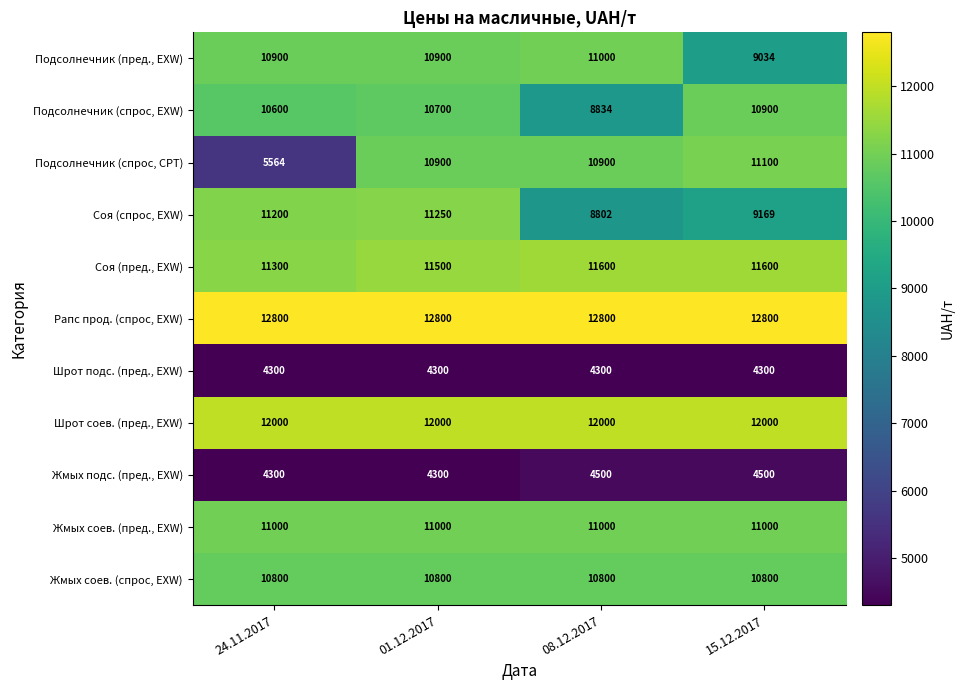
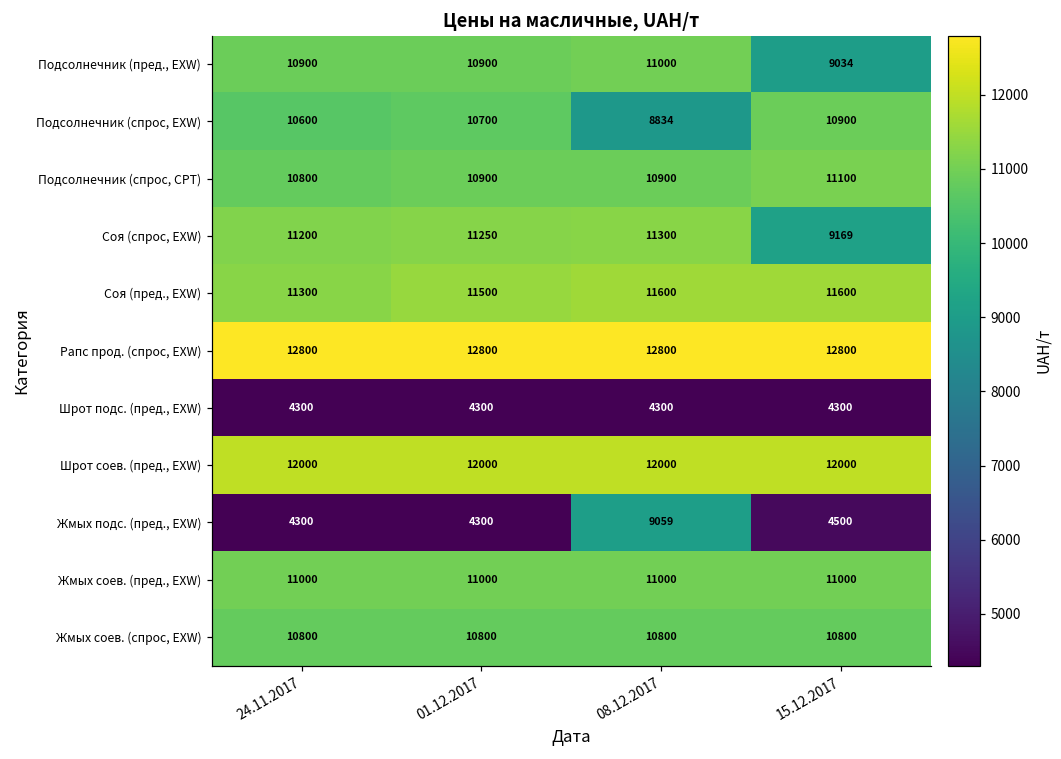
  {
    "Подсолнечник (пред., EXW)": {
      "24.11.2017": 10900,
      "01.12.2017": 10900,
      "08.12.2017": 11000,
      "15.12.2017": 9034
    },
    "Подсолнечник (спрос, EXW)": {
      "24.11.2017": 10600,
      "01.12.2017": 10700,
      "08.12.2017": 8834,
      "15.12.2017": 10900
    },
    "Подсолнечник (спрос, CPT)": {
-     "24.11.2017": 5564,
+     "24.11.2017": 10800,
      "01.12.2017": 10900,
      "08.12.2017": 10900,
      "15.12.2017": 11100
    },
    "Соя (спрос, EXW)": {
      "24.11.2017": 11200,
      "01.12.2017": 11250,
-     "08.12.2017": 8802,
+     "08.12.2017": 11300,
      "15.12.2017": 9169
    },
    "Соя (пред., EXW)": {
      "24.11.2017": 11300,
      "01.12.2017": 11500,
      "08.12.2017": 11600,
      "15.12.2017": 11600
    },
    "Рапс прод. (спрос, EXW)": {
      "24.11.2017": 12800,
      "01.12.2017": 12800,
      "08.12.2017": 12800,
      "15.12.2017": 12800
    },
    "Шрот подс. (пред., EXW)": {
      "24.11.2017": 4300,
      "01.12.2017": 4300,
      "08.12.2017": 4300,
      "15.12.2017": 4300
    },
    "Шрот соев. (пред., EXW)": {
      "24.11.2017": 12000,
      "01.12.2017": 12000,
      "08.12.2017": 12000,
      "15.12.2017": 12000
    },
    "Жмых подс. (пред., EXW)": {
      "24.11.2017": 4300,
      "01.12.2017": 4300,
-     "08.12.2017": 4500,
+     "08.12.2017": 9059,
      "15.12.2017": 4500
    },
    "Жмых соев. (пред., EXW)": {
      "24.11.2017": 11000,
      "01.12.2017": 11000,
      "08.12.2017": 11000,
      "15.12.2017": 11000
    },
    "Жмых соев. (спрос, EXW)": {
      "24.11.2017": 10800,
      "01.12.2017": 10800,
      "08.12.2017": 10800,
      "15.12.2017": 10800
    }
  }
